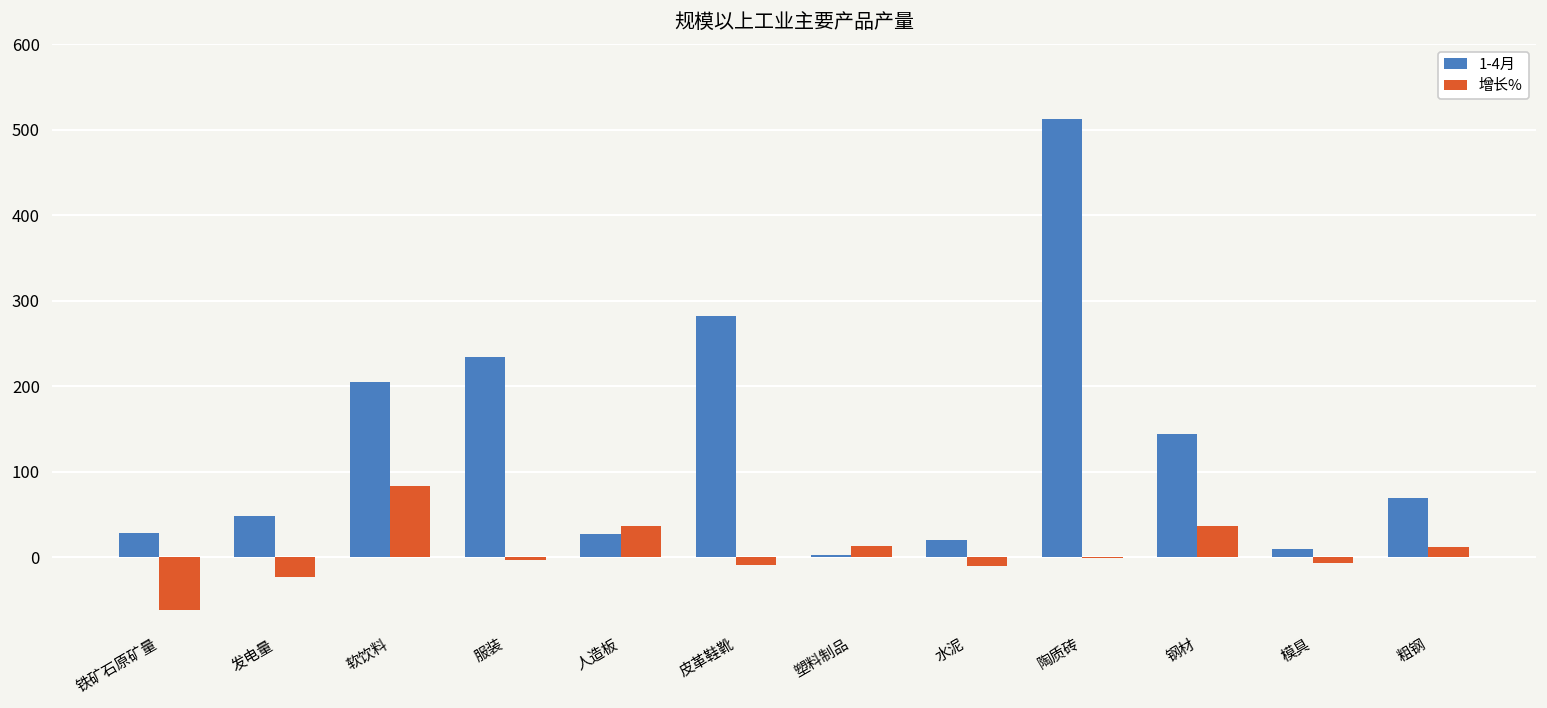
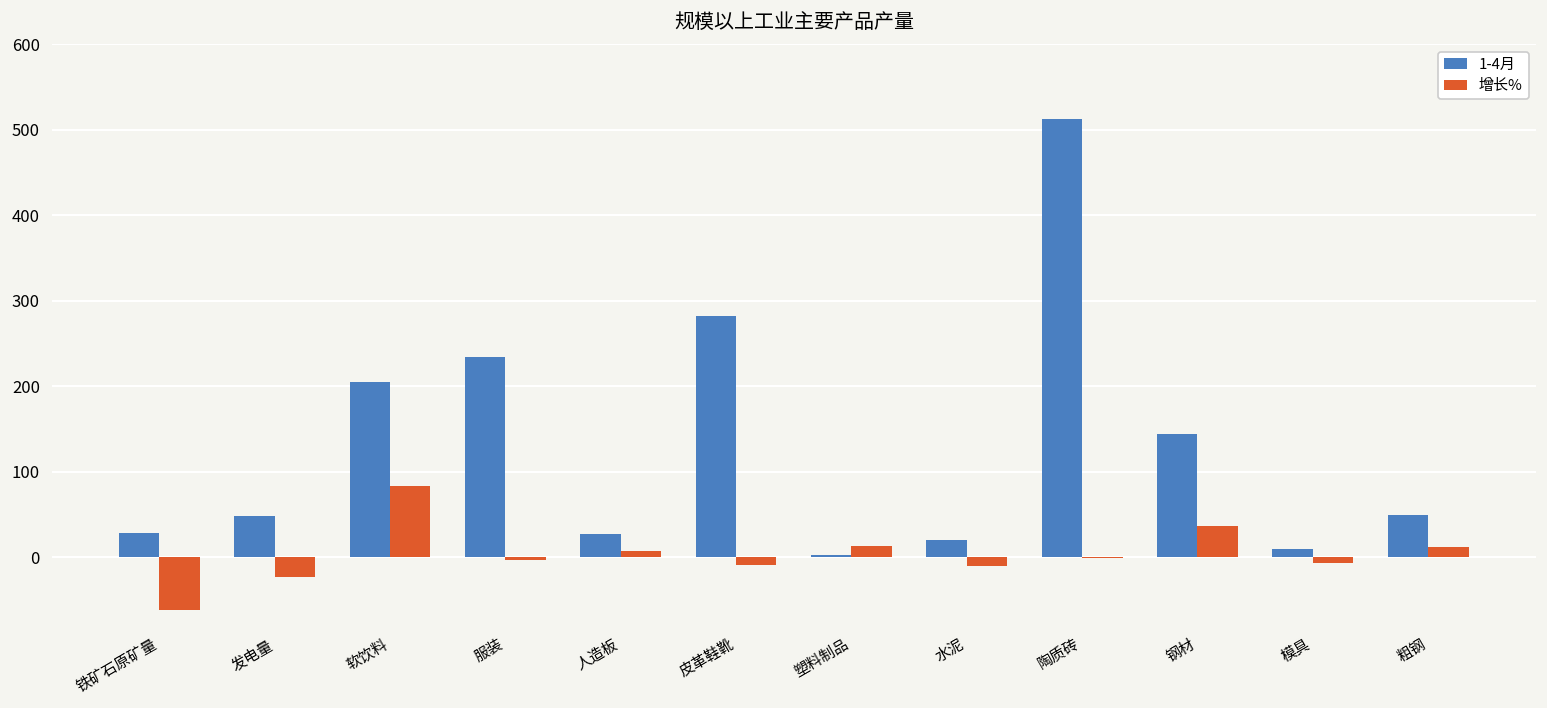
  {
    "1-4月": {
      "铁矿石原矿量": 30,
      "发电量": 50,
      "软饮料": 200,
      "服装": 230,
      "人造板": 30,
      "皮革鞋靴": 280,
      "水泥": 20,
      "陶质砖": 510,
      "钢材": 140,
      "模具": 10,
-     "粗钢": 70
+     "粗钢": 50
    },
    "增长%": {
      "铁矿石原矿量": -60,
      "发电量": -20,
      "软饮料": 80,
-     "人造板": 40,
+     "人造板": 10,
      "皮革鞋靴": -10,
      "塑料制品": 10,
      "水泥": -10,
      "钢材": 40,
      "模具": -10,
      "粗钢": 10
    }
  }
